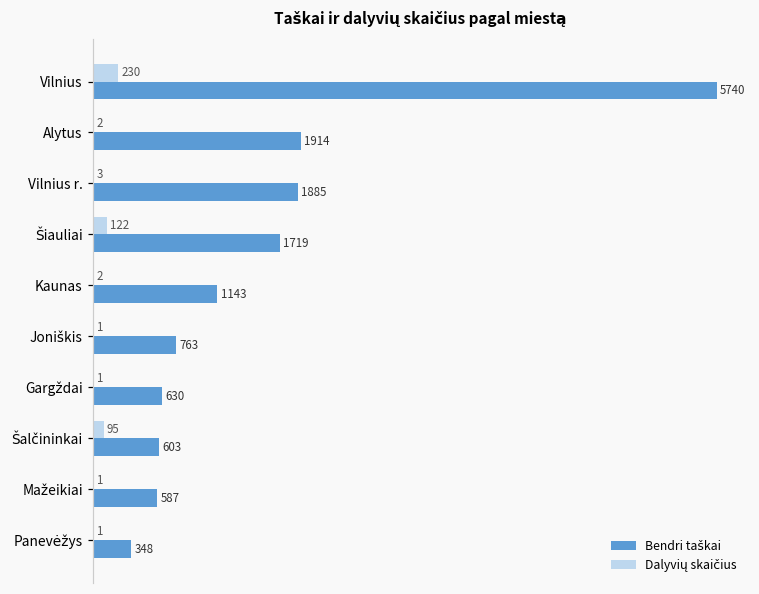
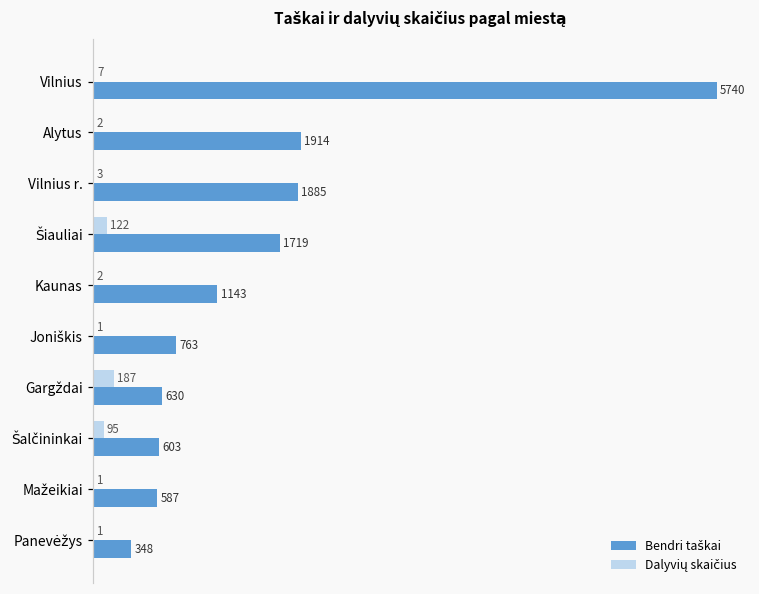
  {
    "Bendri taškai": {
      "Vilnius": 5740,
      "Alytus": 1914,
      "Vilnius r.": 1885,
      "Šiauliai": 1719,
      "Kaunas": 1143,
      "Joniškis": 763,
      "Gargždai": 630,
      "Šalčininkai": 603,
      "Mažeikiai": 587,
      "Panevėžys": 348
    },
    "Dalyvių skaičius": {
-     "Vilnius": 230,
+     "Vilnius": 7,
      "Alytus": 2,
      "Vilnius r.": 3,
      "Šiauliai": 122,
      "Kaunas": 2,
      "Joniškis": 1,
-     "Gargždai": 1,
+     "Gargždai": 187,
      "Šalčininkai": 95,
      "Mažeikiai": 1,
      "Panevėžys": 1
    }
  }
